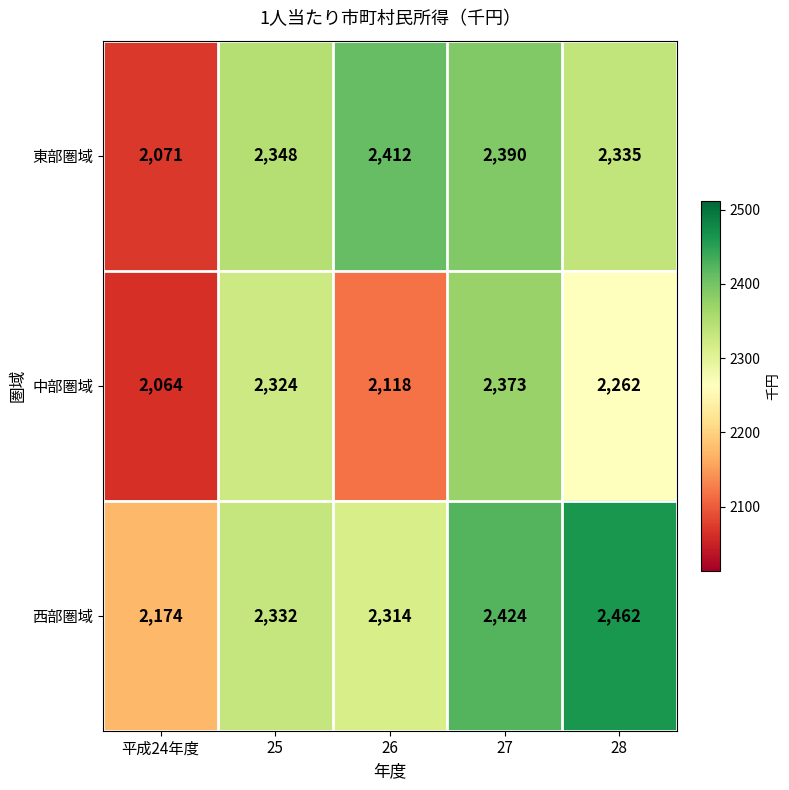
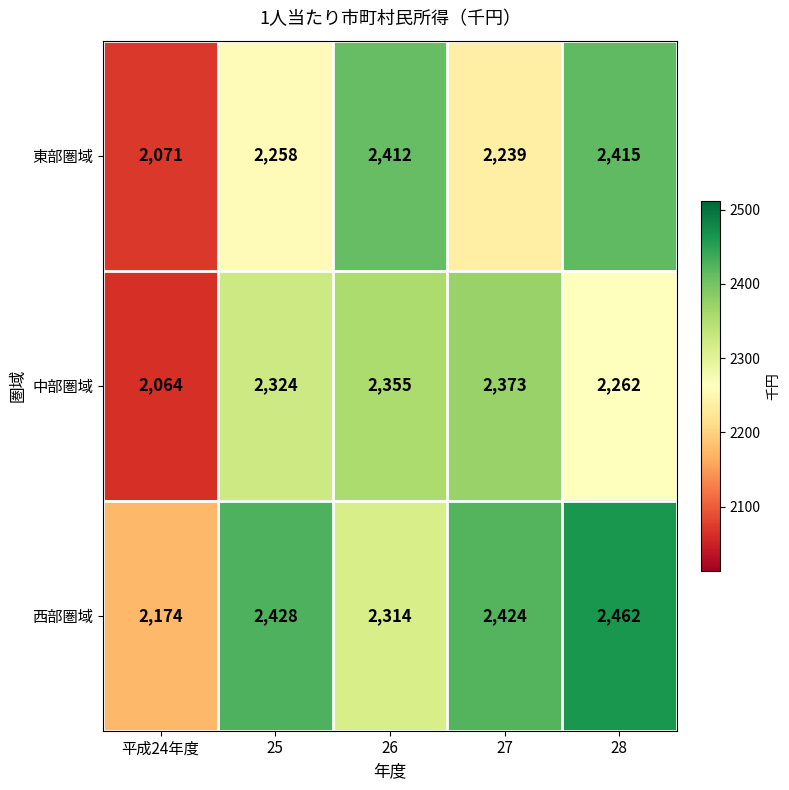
  {
    "東部圏域": {
      "平成24年度": "2,071",
-     "25": "2,348",
+     "25": "2,258",
      "26": "2,412",
-     "27": "2,390",
-     "28": "2,335"
+     "27": "2,239",
+     "28": "2,415"
    },
    "中部圏域": {
      "平成24年度": "2,064",
      "25": "2,324",
-     "26": "2,118",
+     "26": "2,355",
      "27": "2,373",
      "28": "2,262"
    },
    "西部圏域": {
      "平成24年度": "2,174",
-     "25": "2,332",
+     "25": "2,428",
      "26": "2,314",
      "27": "2,424",
      "28": "2,462"
    }
  }
